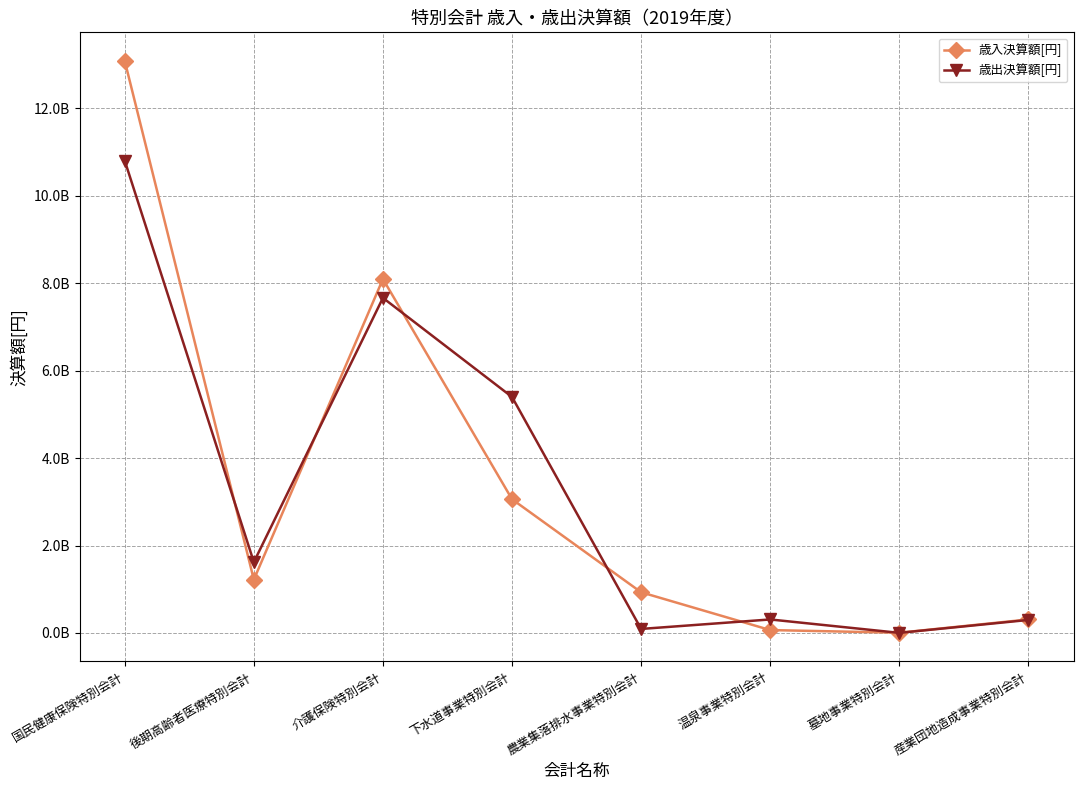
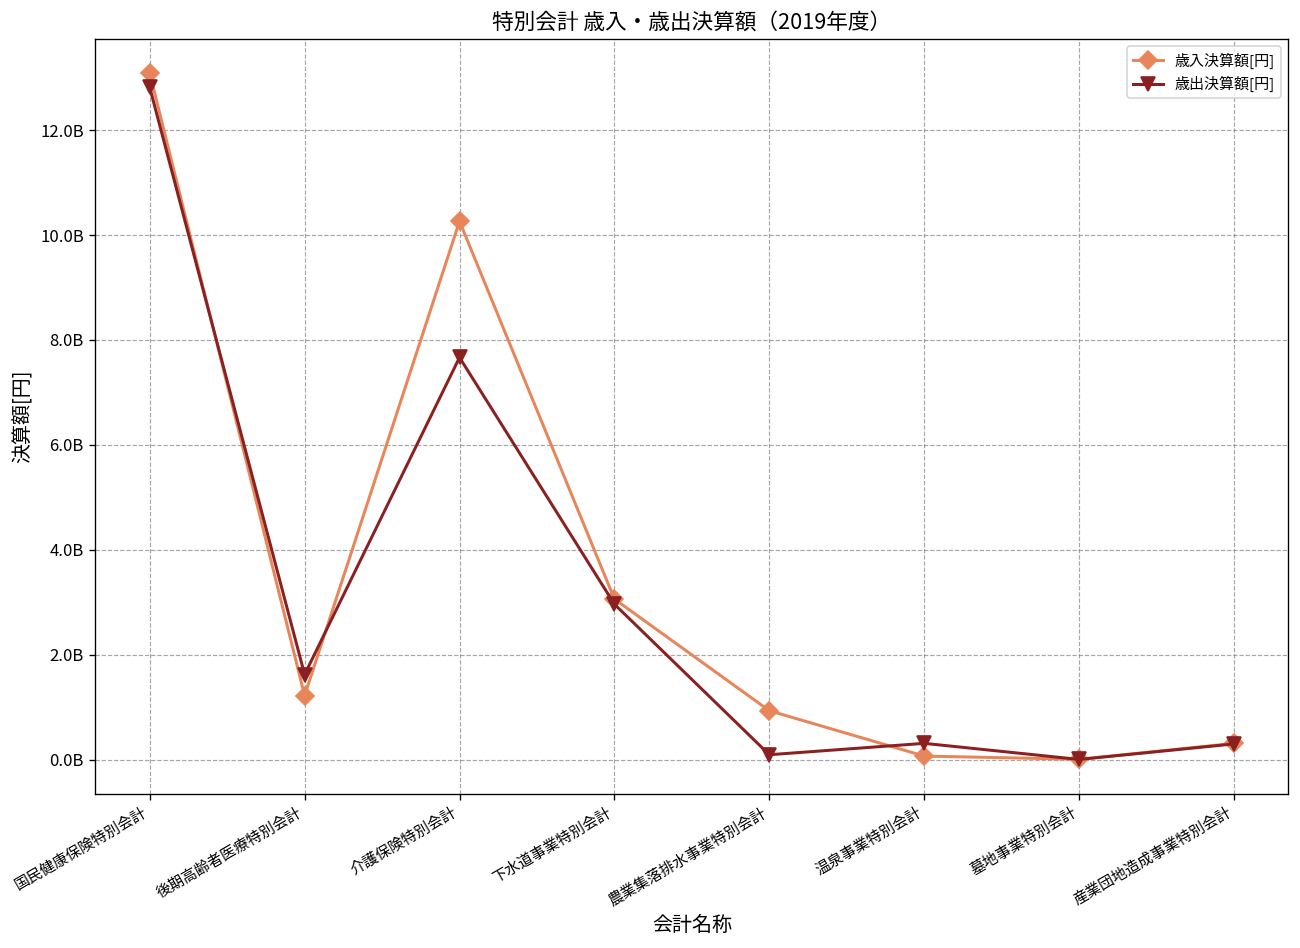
  {
    "歳入決算額[円]": {
      "国民健康保険特別会計": 13100000000,
      "後期高齢者医療特別会計": 1200000000,
-     "介護保険特別会計": 8100000000,
+     "介護保険特別会計": 10300000000,
      "下水道事業特別会計": 3100000000,
      "農業集落排水事業特別会計": 900000000,
      "温泉事業特別会計": 100000000
    },
    "歳出決算額[円]": {
-     "国民健康保険特別会計": 10800000000,
+     "国民健康保険特別会計": 12800000000,
      "後期高齢者医療特別会計": 1600000000,
      "介護保険特別会計": 7700000000,
-     "下水道事業特別会計": 5400000000,
+     "下水道事業特別会計": 3000000000,
      "農業集落排水事業特別会計": 100000000,
      "温泉事業特別会計": 300000000
    }
  }
